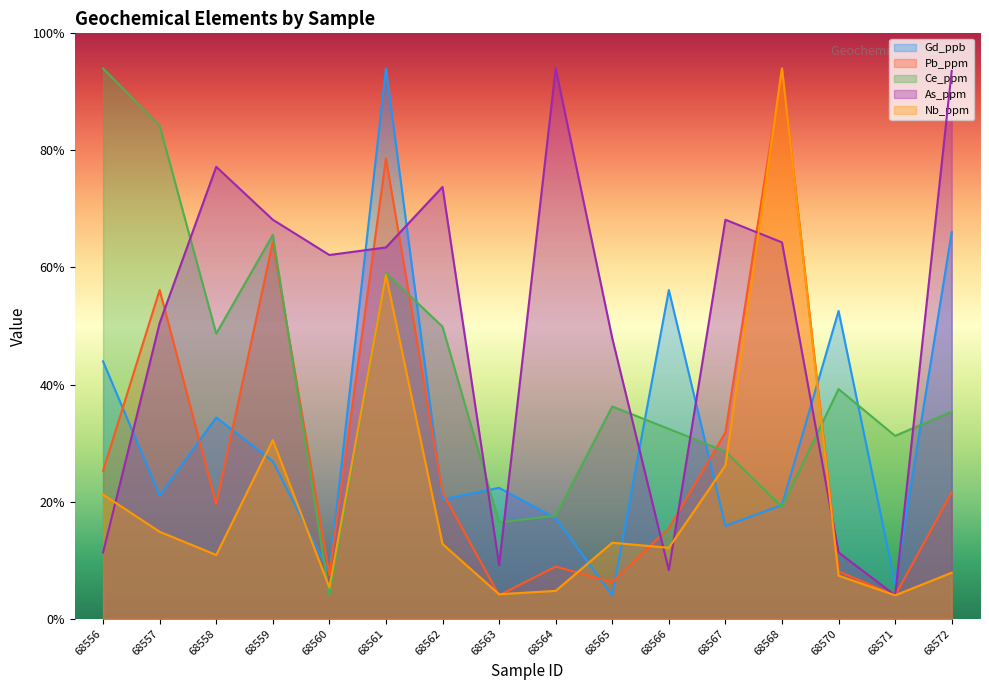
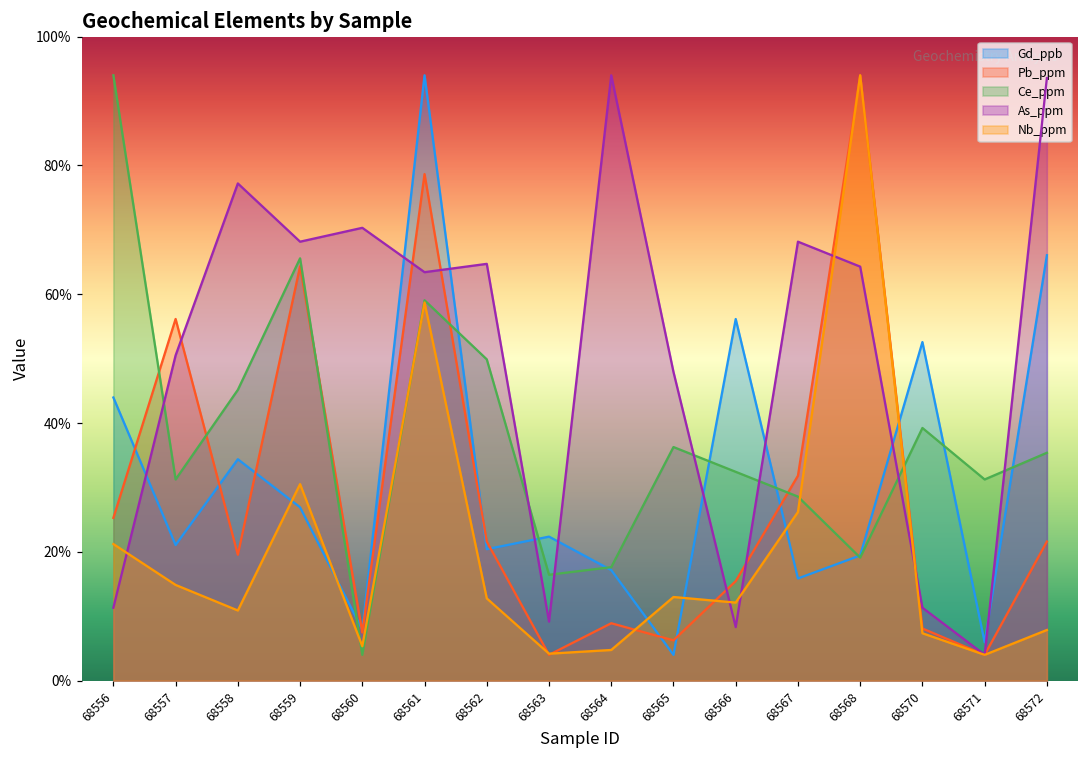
  {
    "Gd_ppb": {
      "68556": "44%",
      "68557": "21%",
      "68558": "34%",
      "68559": "27%",
      "68561": "94%",
      "68562": "20%",
      "68563": "22%",
      "68564": "17%",
      "68565": "4%",
      "68566": "56%",
      "68567": "16%",
      "68570": "53%",
      "68571": "6%",
      "68572": "66%"
    },
    "Ce_ppm": {
      "68556": "94%",
-     "68557": "84%",
-     "68558": "49%",
+     "68557": "31%",
+     "68558": "45%",
      "68559": "66%",
      "68560": "4%",
      "68562": "50%",
      "68563": "16%",
      "68564": "18%",
      "68565": "36%",
      "68566": "32%",
      "68567": "29%",
      "68570": "39%",
      "68571": "31%",
      "68572": "35%"
    },
    "As_ppm": {
      "68556": "11%",
      "68557": "51%",
      "68558": "77%",
      "68559": "68%",
-     "68560": "62%",
+     "68560": "70%",
      "68561": "63%",
-     "68562": "74%",
+     "68562": "65%",
      "68563": "9%",
      "68564": "94%",
      "68565": "48%",
      "68566": "8%",
      "68567": "68%",
      "68568": "64%",
      "68570": "11%"
    }
  }
